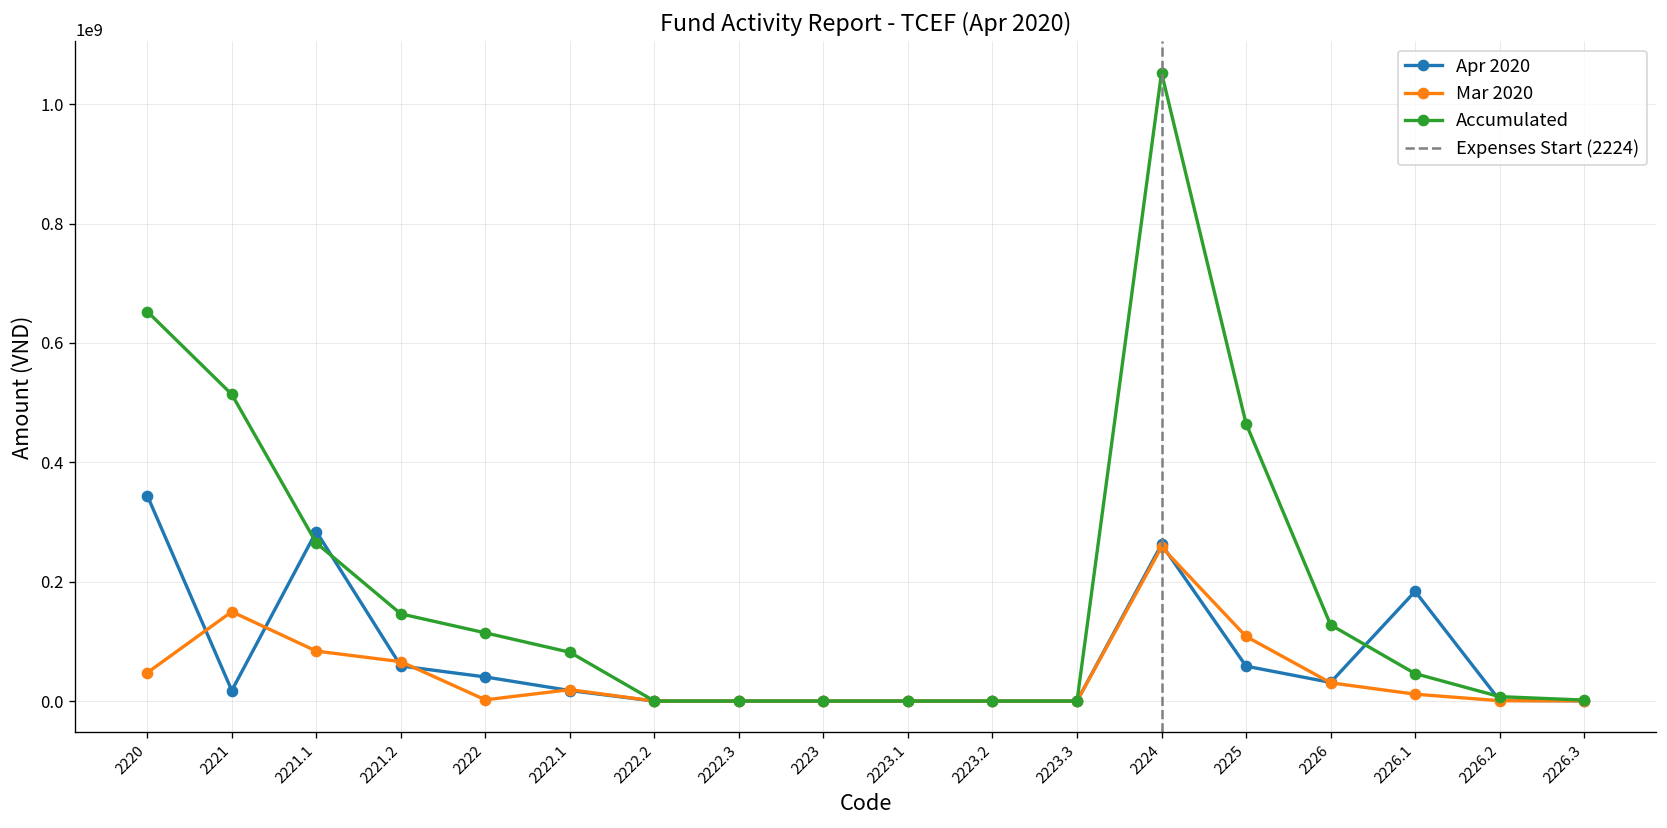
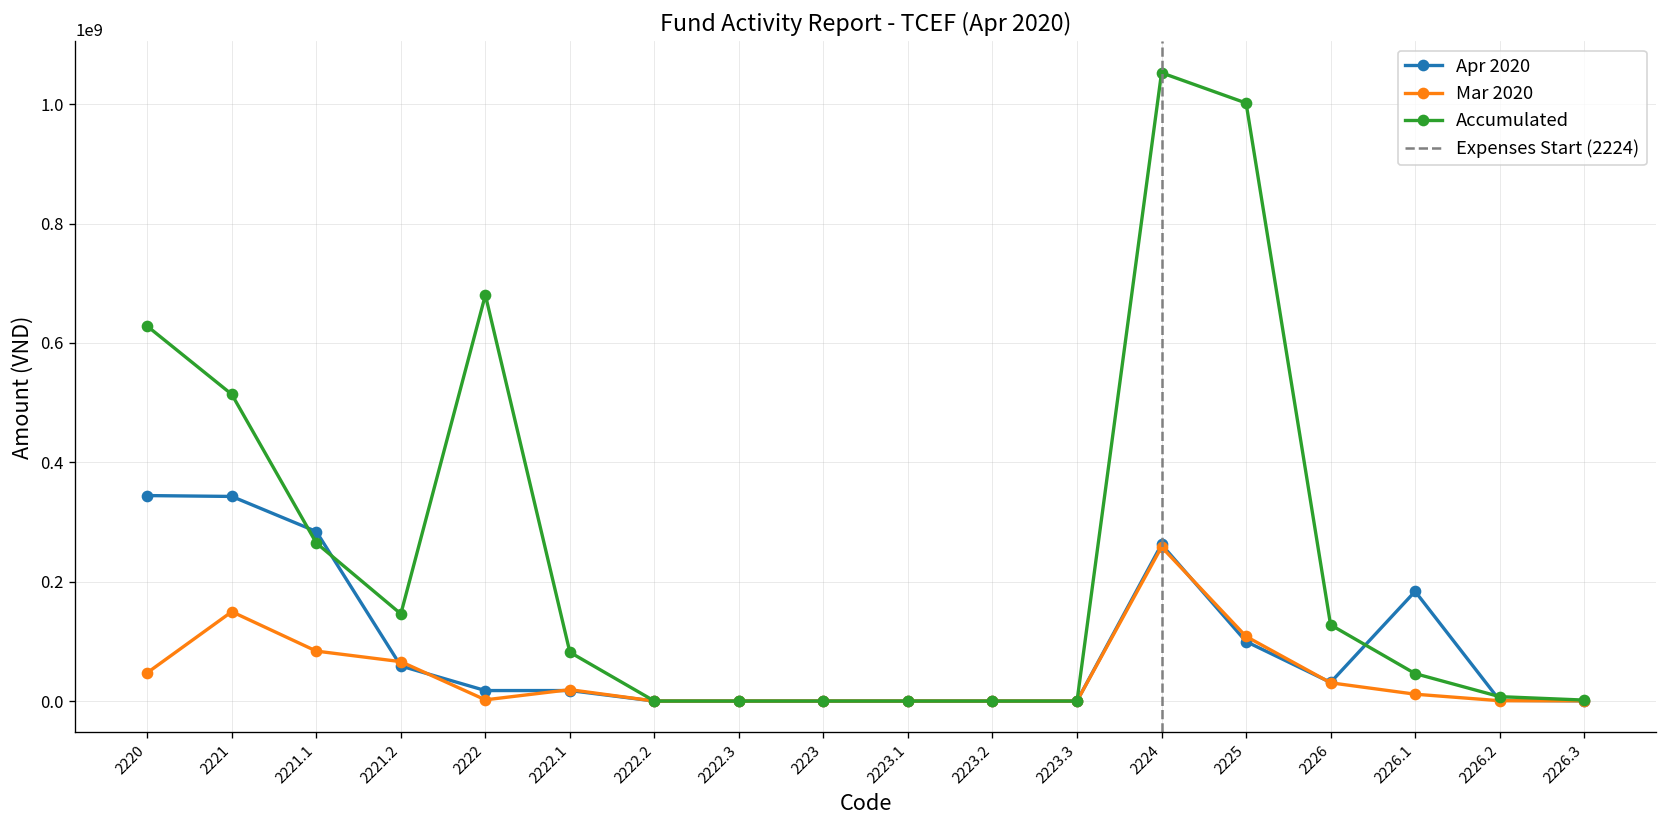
  {
    "Apr 2020": {
      "2220": 340000000,
-     "2221": 20000000,
+     "2221": 340000000,
      "2221.1": 280000000,
      "2221.2": 60000000,
-     "2222": 40000000,
-     "2225": 60000000,
+     "2222": 20000000,
+     "2225": 100000000,
      "2226.1": 180000000
    },
    "Mar 2020": {
      "2220": 50000000,
      "2221": 150000000,
      "2221.1": 80000000,
      "2221.2": 70000000,
      "2222": 0,
      "2225": 110000000,
      "2226.1": 10000000
    },
    "Accumulated": {
-     "2220": 650000000,
+     "2220": 630000000,
      "2221": 510000000,
      "2221.1": 260000000,
      "2221.2": 150000000,
-     "2222": 110000000,
+     "2222": 680000000,
      "2222.1": 80000000,
      "2224": 1050000000,
-     "2225": 460000000,
+     "2225": 1000000000,
      "2226": 130000000,
      "2226.1": 50000000,
      "2226.2": 10000000
    }
  }
